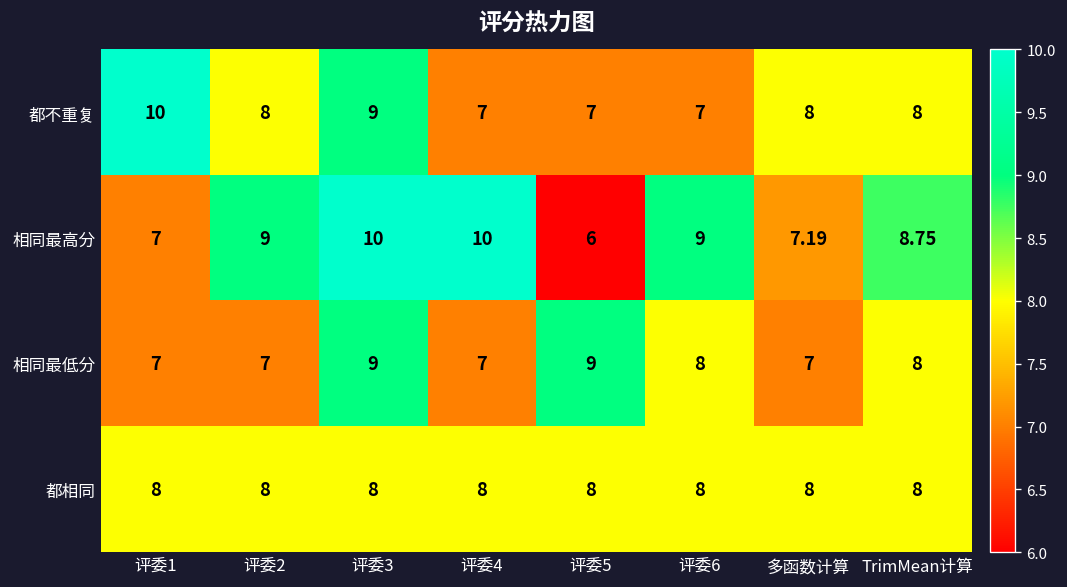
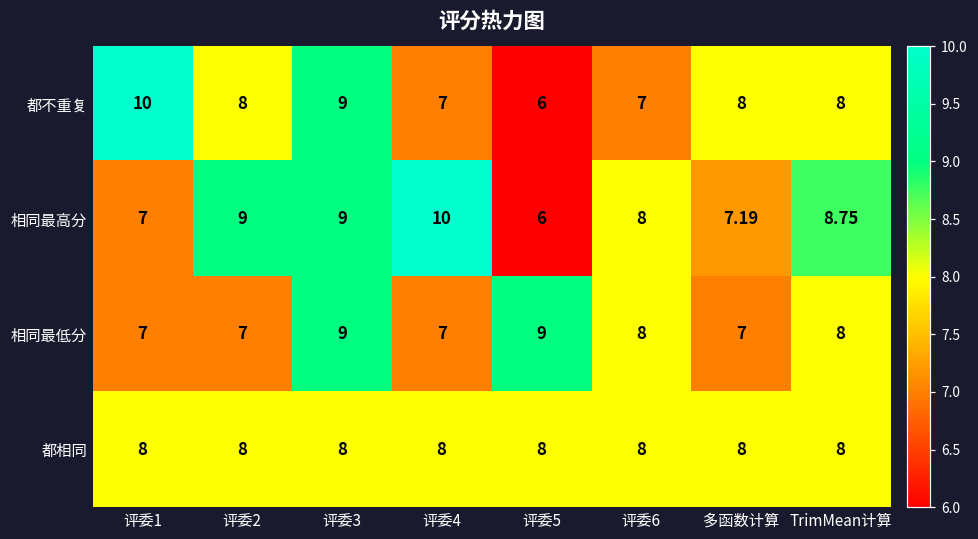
  {
    "都不重复": {
      "评委1": 10,
      "评委2": 8,
      "评委3": 9,
      "评委4": 7,
-     "评委5": 7,
+     "评委5": 6,
      "评委6": 7,
      "多函数计算": 8,
      "TrimMean计算": 8
    },
    "相同最高分": {
      "评委1": 7,
      "评委2": 9,
-     "评委3": 10,
+     "评委3": 9,
      "评委4": 10,
      "评委5": 6,
-     "评委6": 9,
+     "评委6": 8,
      "多函数计算": 7.19,
      "TrimMean计算": 8.75
    },
    "相同最低分": {
      "评委1": 7,
      "评委2": 7,
      "评委3": 9,
      "评委4": 7,
      "评委5": 9,
      "评委6": 8,
      "多函数计算": 7,
      "TrimMean计算": 8
    },
    "都相同": {
      "评委1": 8,
      "评委2": 8,
      "评委3": 8,
      "评委4": 8,
      "评委5": 8,
      "评委6": 8,
      "多函数计算": 8,
      "TrimMean计算": 8
    }
  }
